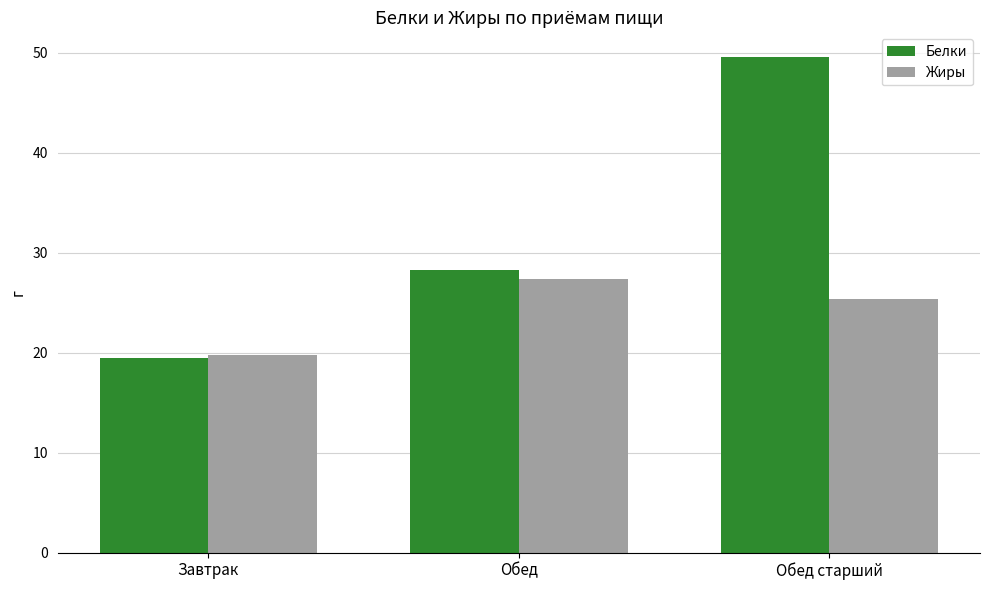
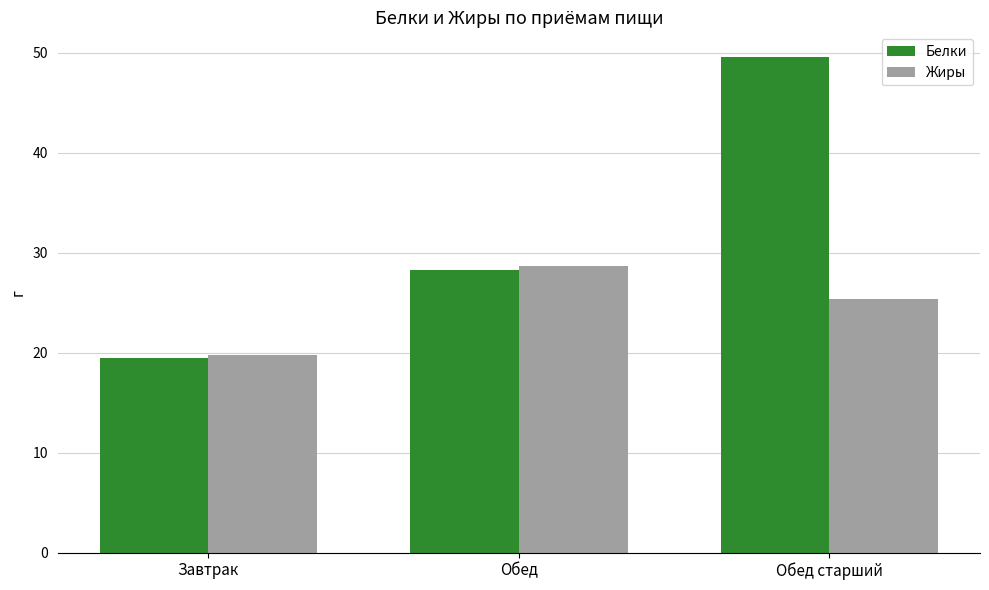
  {
    "Белки": {
      "Завтрак": 19,
      "Обед": 28,
      "Обед старший": 50
    },
    "Жиры": {
      "Завтрак": 20,
-     "Обед": 27,
+     "Обед": 29,
      "Обед старший": 25
    }
  }
